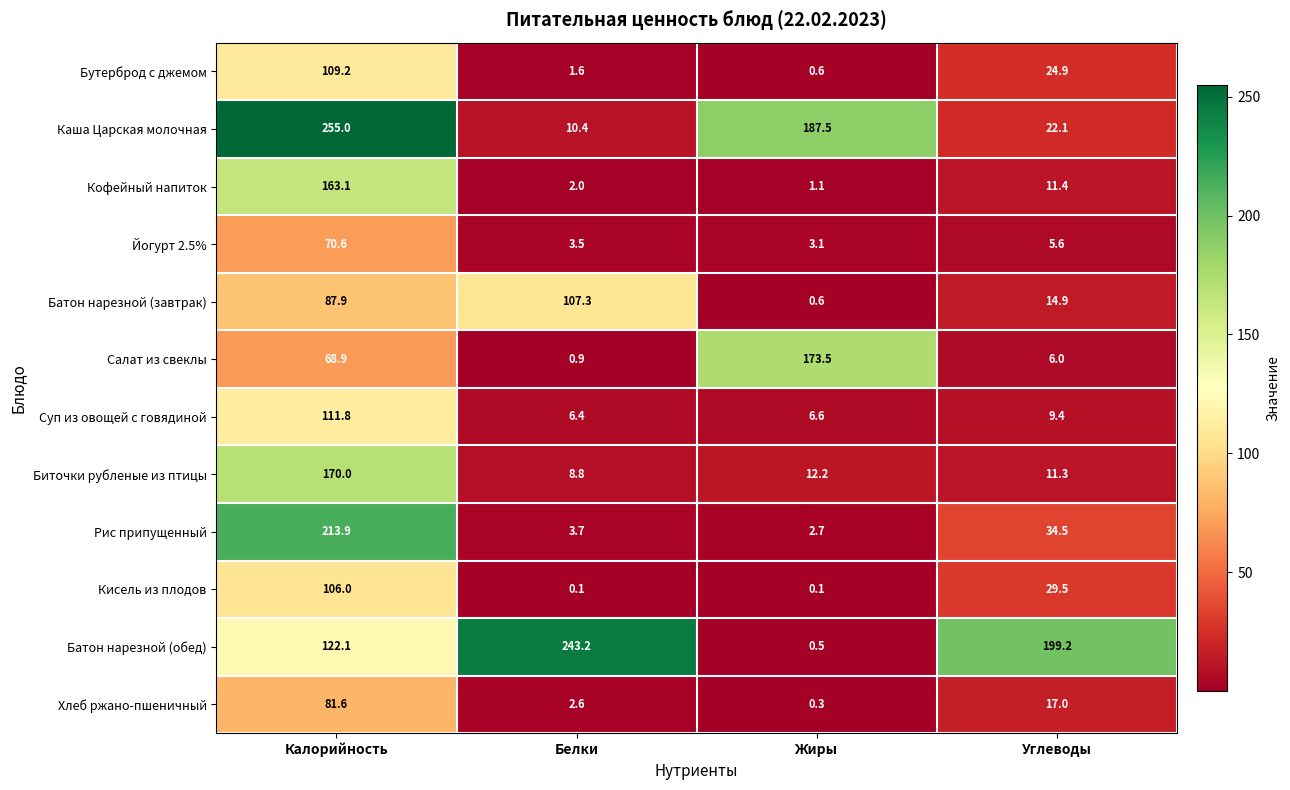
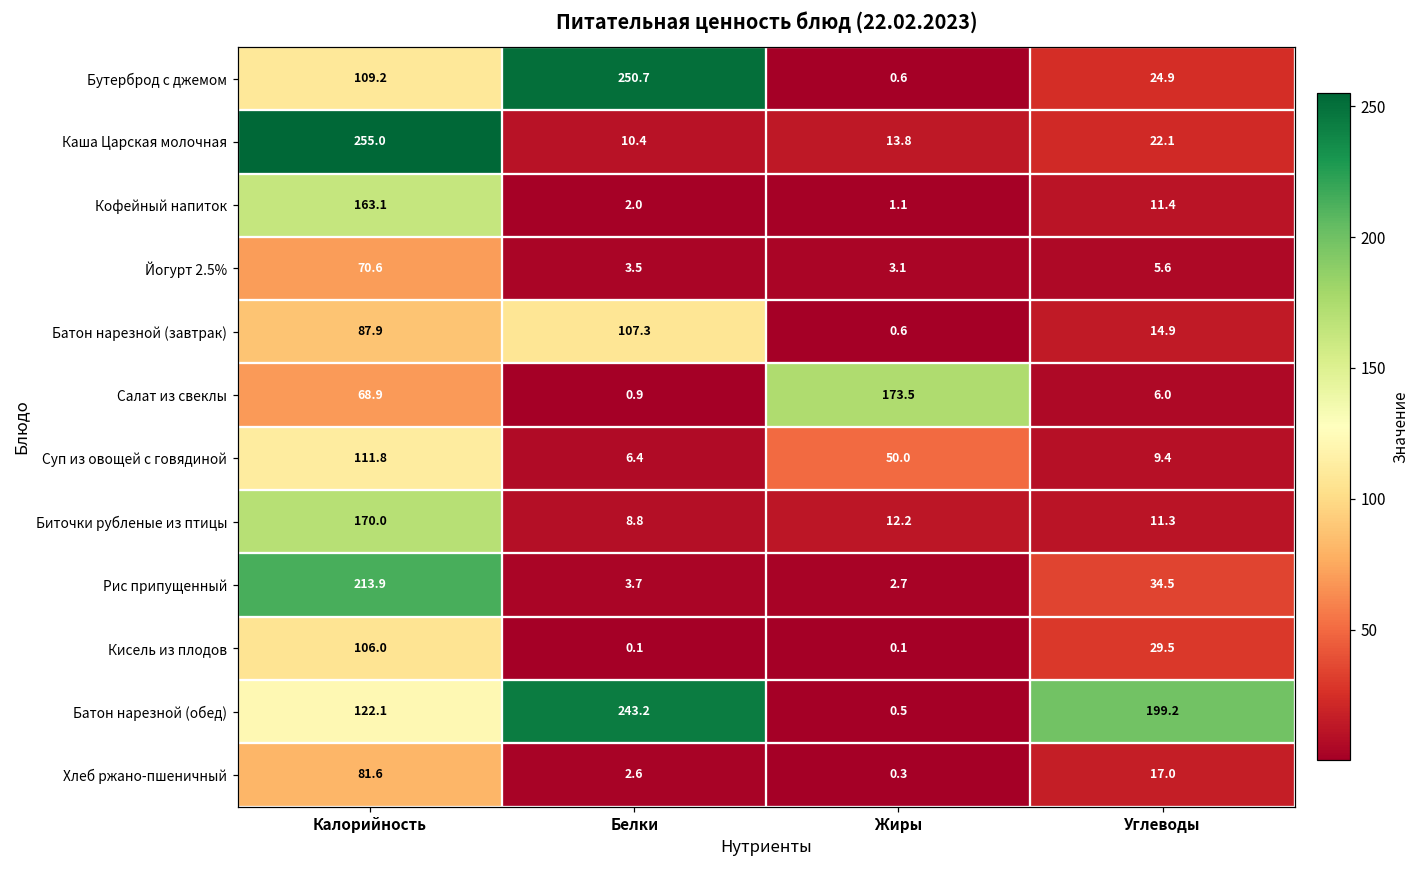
  {
    "Бутерброд с джемом": {
      "Калорийность": 109.2,
-     "Белки": 1.6,
+     "Белки": 250.7,
      "Жиры": 0.6,
      "Углеводы": 24.9
    },
    "Каша Царская молочная": {
      "Калорийность": 255.0,
      "Белки": 10.4,
-     "Жиры": 187.5,
+     "Жиры": 13.8,
      "Углеводы": 22.1
    },
    "Кофейный напиток": {
      "Калорийность": 163.1,
      "Белки": 2.0,
      "Жиры": 1.1,
      "Углеводы": 11.4
    },
    "Йогурт 2.5%": {
      "Калорийность": 70.6,
      "Белки": 3.5,
      "Жиры": 3.1,
      "Углеводы": 5.6
    },
    "Батон нарезной (завтрак)": {
      "Калорийность": 87.9,
      "Белки": 107.3,
      "Жиры": 0.6,
      "Углеводы": 14.9
    },
    "Салат из свеклы": {
      "Калорийность": 68.9,
      "Белки": 0.9,
      "Жиры": 173.5,
      "Углеводы": 6.0
    },
    "Суп из овощей с говядиной": {
      "Калорийность": 111.8,
      "Белки": 6.4,
-     "Жиры": 6.6,
+     "Жиры": 50.0,
      "Углеводы": 9.4
    },
    "Биточки рубленые из птицы": {
      "Калорийность": 170.0,
      "Белки": 8.8,
      "Жиры": 12.2,
      "Углеводы": 11.3
    },
    "Рис припущенный": {
      "Калорийность": 213.9,
      "Белки": 3.7,
      "Жиры": 2.7,
      "Углеводы": 34.5
    },
    "Кисель из плодов": {
      "Калорийность": 106.0,
      "Белки": 0.1,
      "Жиры": 0.1,
      "Углеводы": 29.5
    },
    "Батон нарезной (обед)": {
      "Калорийность": 122.1,
      "Белки": 243.2,
      "Жиры": 0.5,
      "Углеводы": 199.2
    },
    "Хлеб ржано-пшеничный": {
      "Калорийность": 81.6,
      "Белки": 2.6,
      "Жиры": 0.3,
      "Углеводы": 17.0
    }
  }
